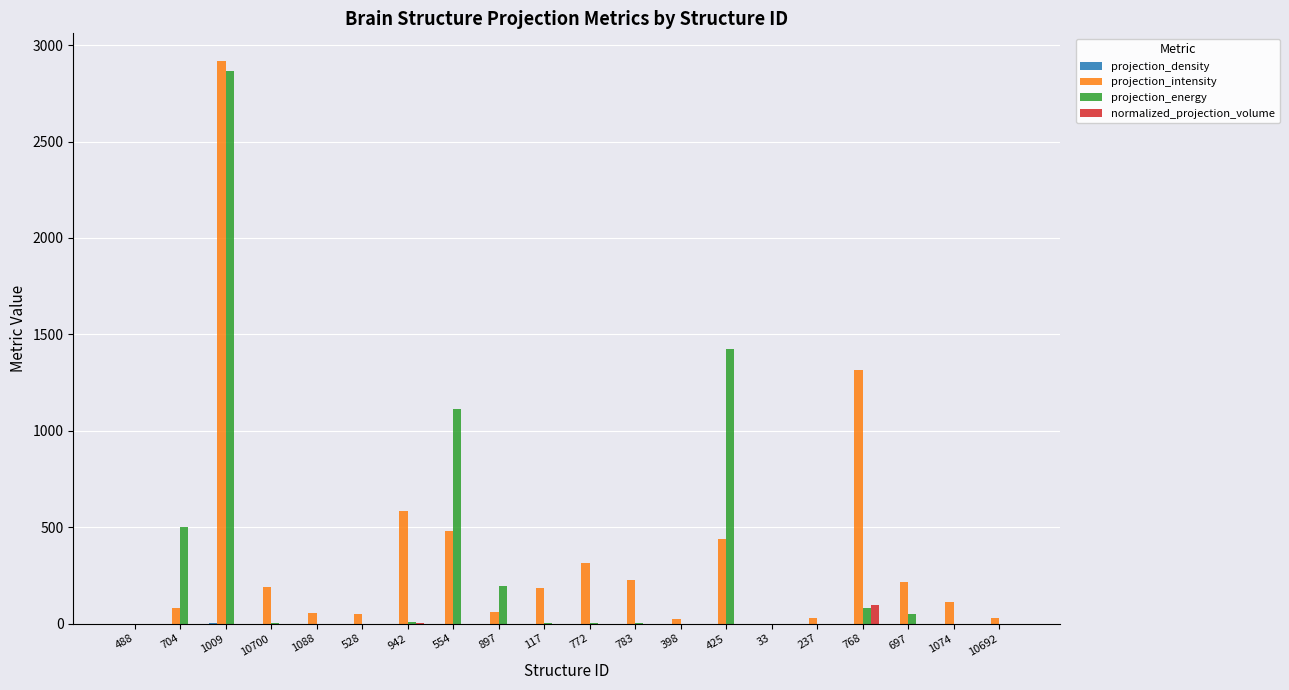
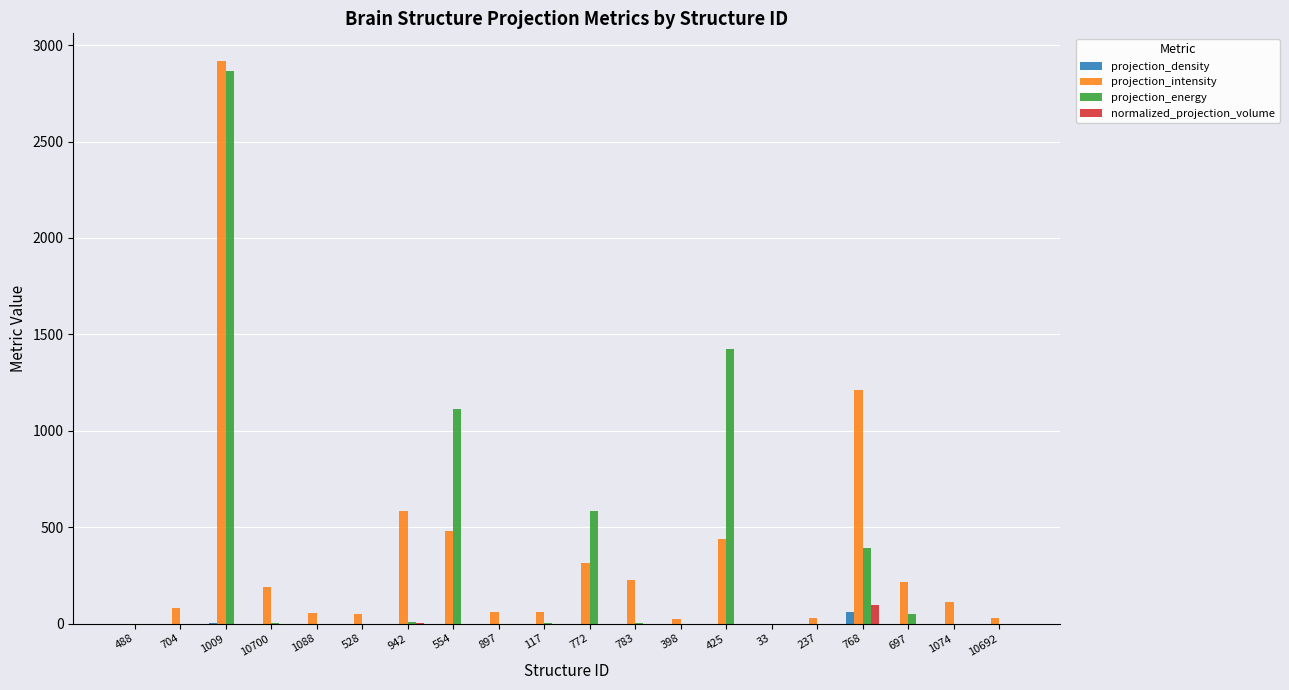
  {
    "projection_density": {
      "488": 0,
      "33": 0,
-     "768": 0
+     "768": 60
    },
    "projection_intensity": {
      "488": 0,
      "704": 80,
      "1009": 2920,
      "10700": 190,
      "1088": 50,
      "528": 50,
      "942": 580,
      "554": 480,
      "897": 60,
-     "117": 190,
+     "117": 60,
      "772": 310,
      "783": 220,
      "398": 20,
      "425": 440,
      "33": 0,
      "237": 30,
-     "768": 1320,
+     "768": 1210,
      "697": 220,
      "1074": 110,
      "10692": 30
    },
    "projection_energy": {
      "488": 0,
-     "704": 500,
+     "704": 0,
      "1009": 2860,
      "554": 1110,
-     "897": 190,
-     "772": 0,
+     "897": 0,
+     "772": 590,
      "425": 1420,
      "33": 0,
-     "768": 80,
+     "768": 390,
      "697": 50
    },
    "normalized_projection_volume": {
      "488": 0,
      "33": 0,
      "768": 90
    }
  }
